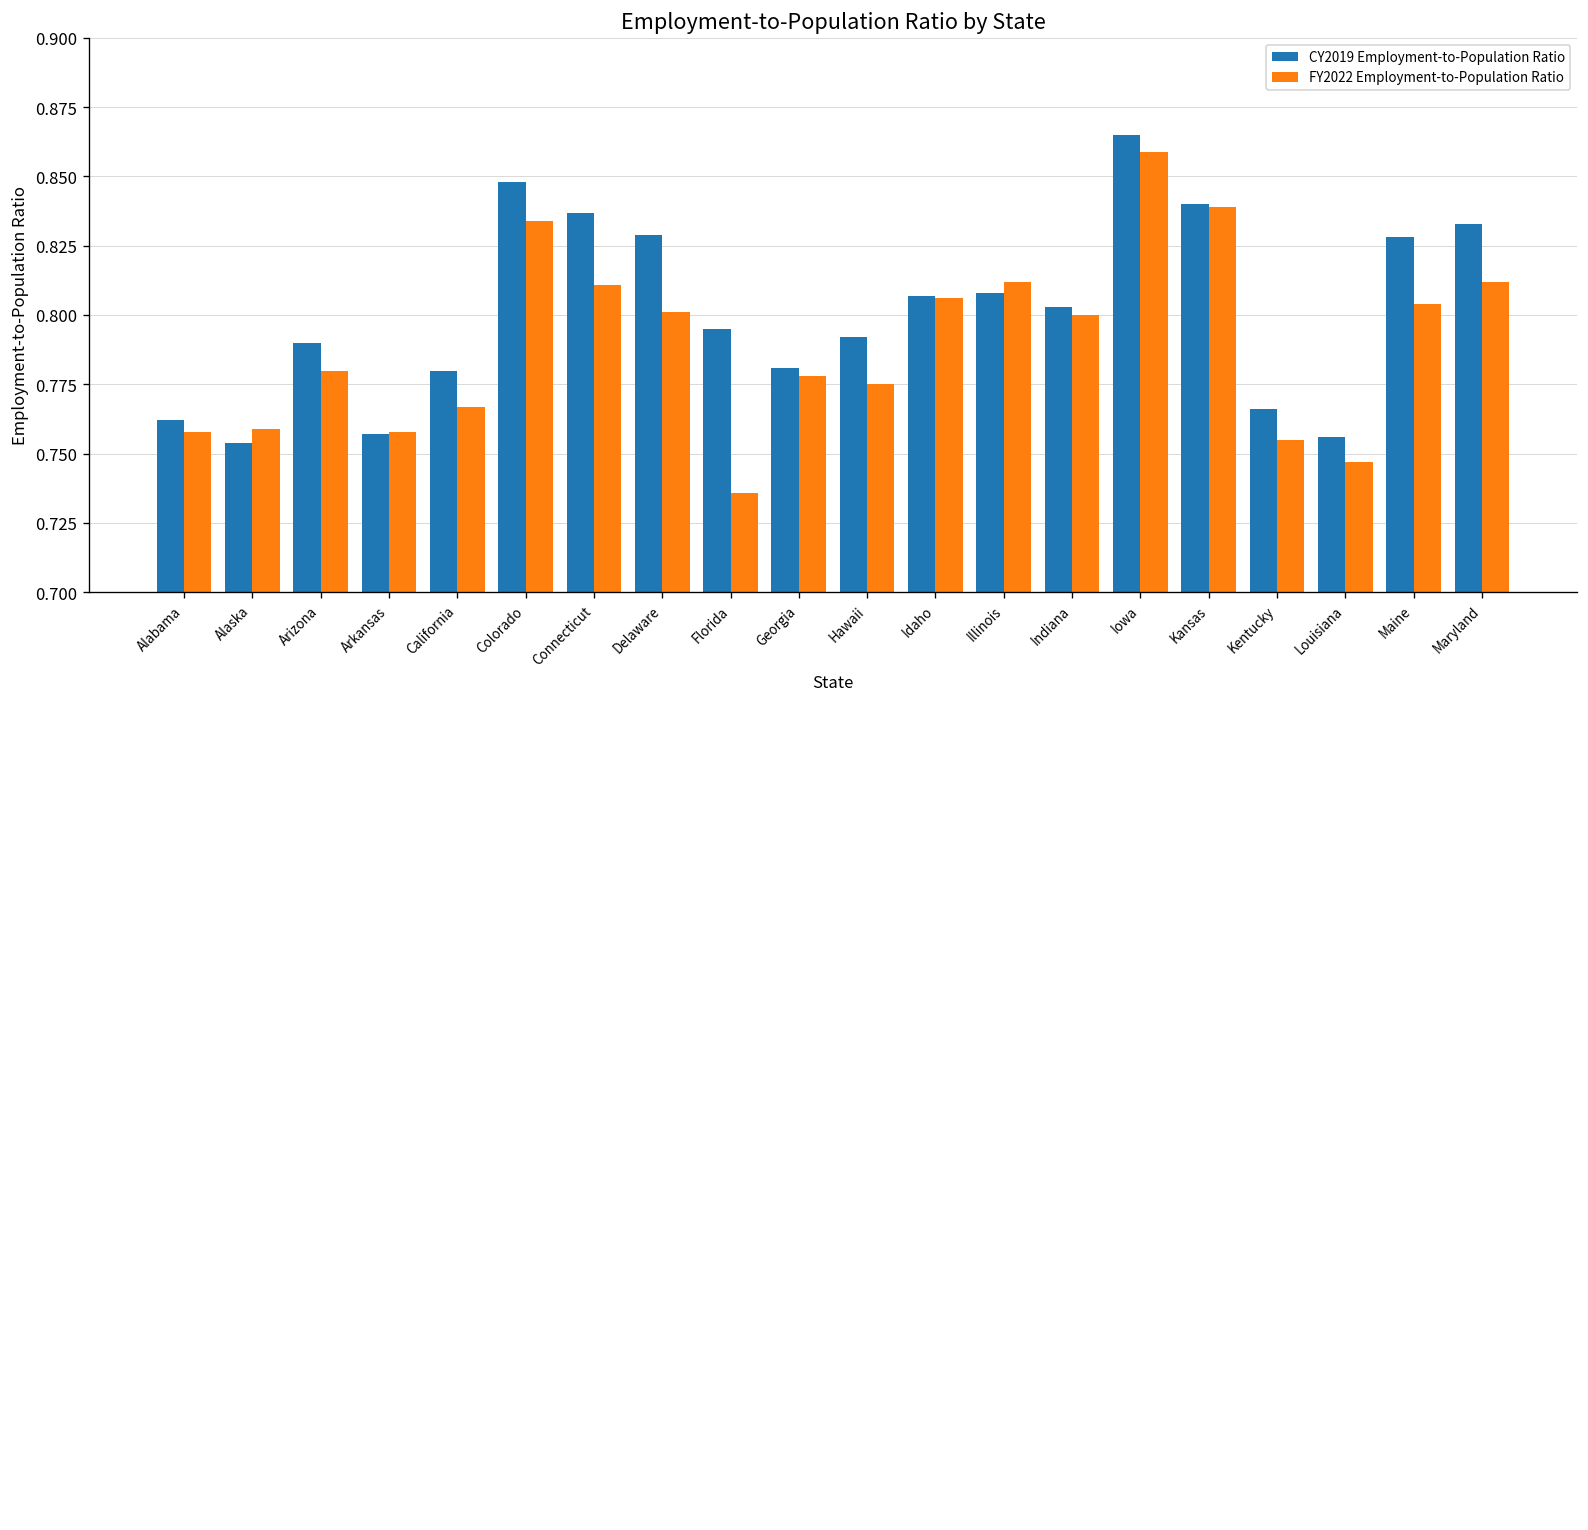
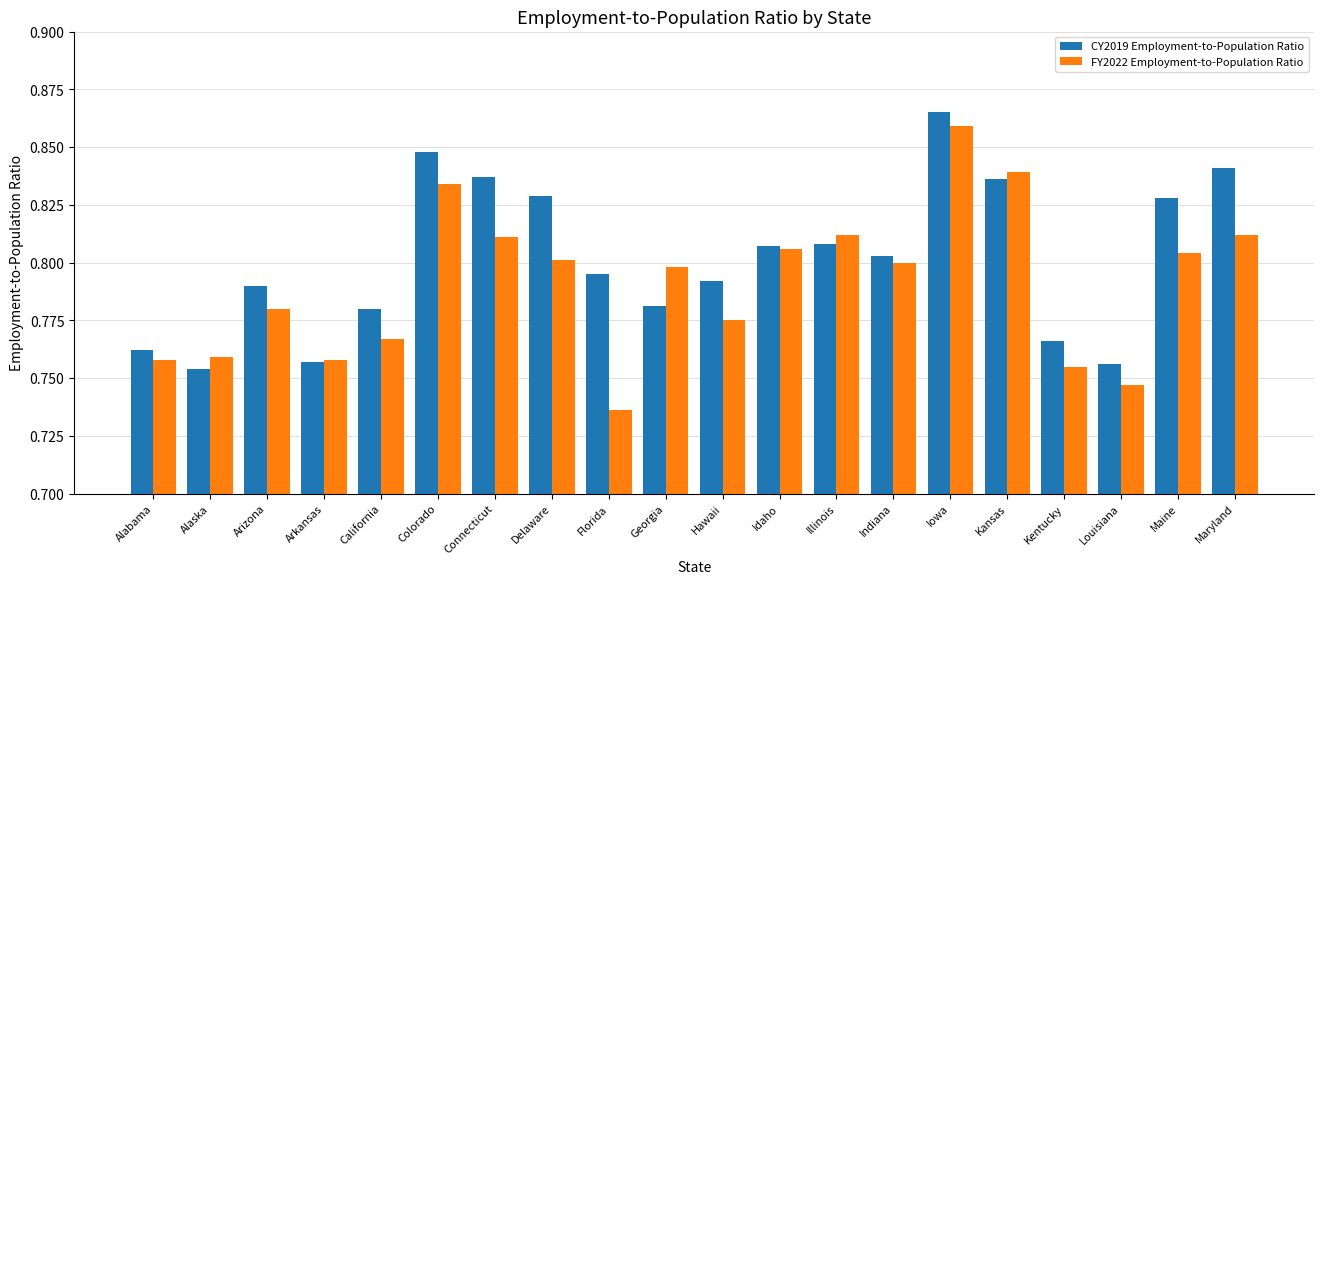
  {
    "CY2019 Employment-to-Population Ratio": {
      "Alabama": 0.762,
      "Alaska": 0.754,
      "Arizona": 0.790,
      "Arkansas": 0.757,
      "California": 0.780,
      "Colorado": 0.848,
      "Connecticut": 0.837,
      "Delaware": 0.829,
      "Florida": 0.795,
      "Georgia": 0.781,
      "Hawaii": 0.792,
      "Idaho": 0.807,
      "Illinois": 0.808,
      "Indiana": 0.803,
      "Iowa": 0.865,
-     "Kansas": 0.840,
+     "Kansas": 0.836,
      "Kentucky": 0.766,
      "Louisiana": 0.756,
      "Maine": 0.828,
-     "Maryland": 0.833
+     "Maryland": 0.841
    },
    "FY2022 Employment-to-Population Ratio": {
      "Alabama": 0.758,
      "Alaska": 0.759,
      "Arizona": 0.780,
      "Arkansas": 0.758,
      "California": 0.767,
      "Colorado": 0.834,
      "Connecticut": 0.811,
      "Delaware": 0.801,
      "Florida": 0.736,
-     "Georgia": 0.778,
+     "Georgia": 0.798,
      "Hawaii": 0.775,
      "Idaho": 0.806,
      "Illinois": 0.812,
      "Indiana": 0.800,
      "Iowa": 0.859,
      "Kansas": 0.839,
      "Kentucky": 0.755,
      "Louisiana": 0.747,
      "Maine": 0.804,
      "Maryland": 0.812
    }
  }
